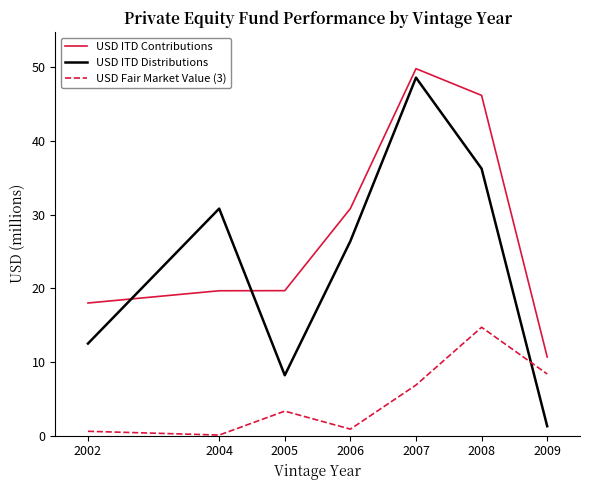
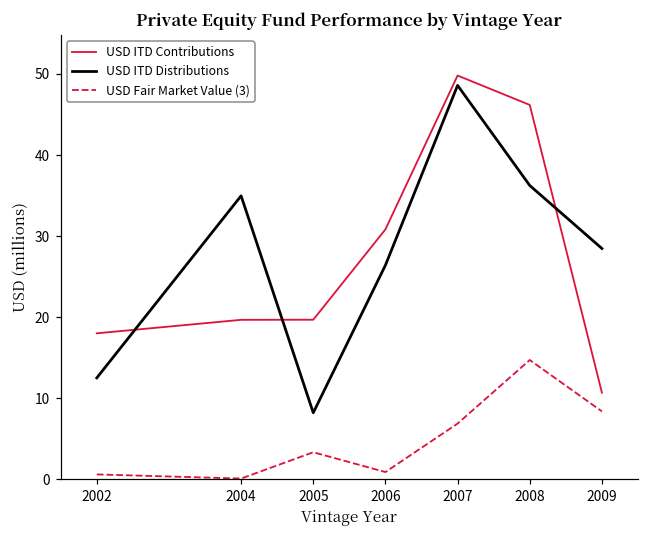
  {
    "USD ITD Distributions": {
      "2002": 13,
-     "2004": 31,
+     "2004": 35,
      "2005": 8,
      "2006": 26,
      "2007": 49,
      "2008": 36,
-     "2009": 1
+     "2009": 28
    }
  }
